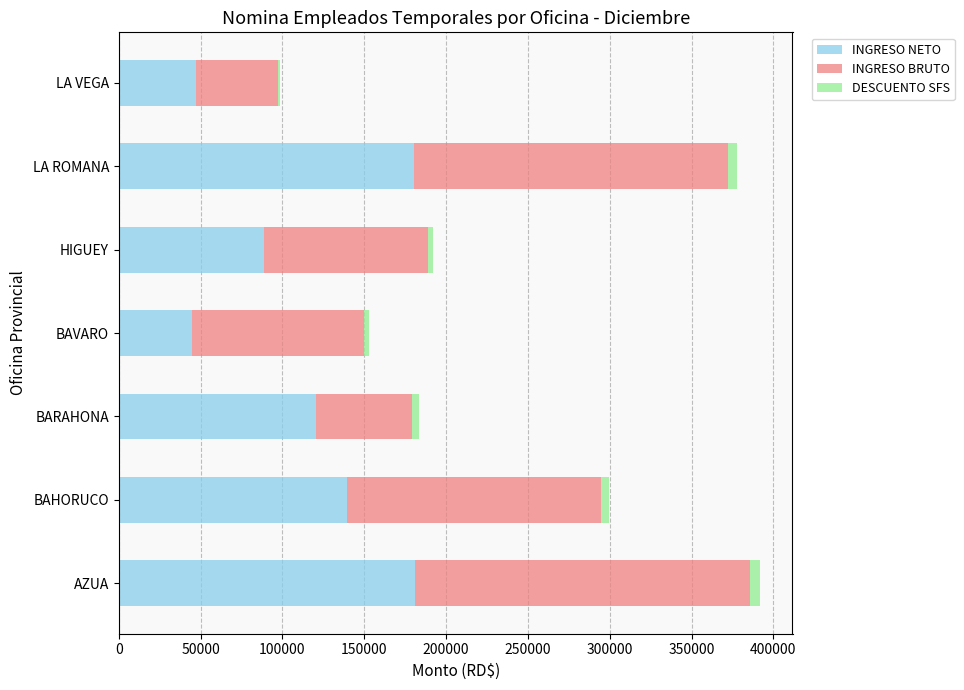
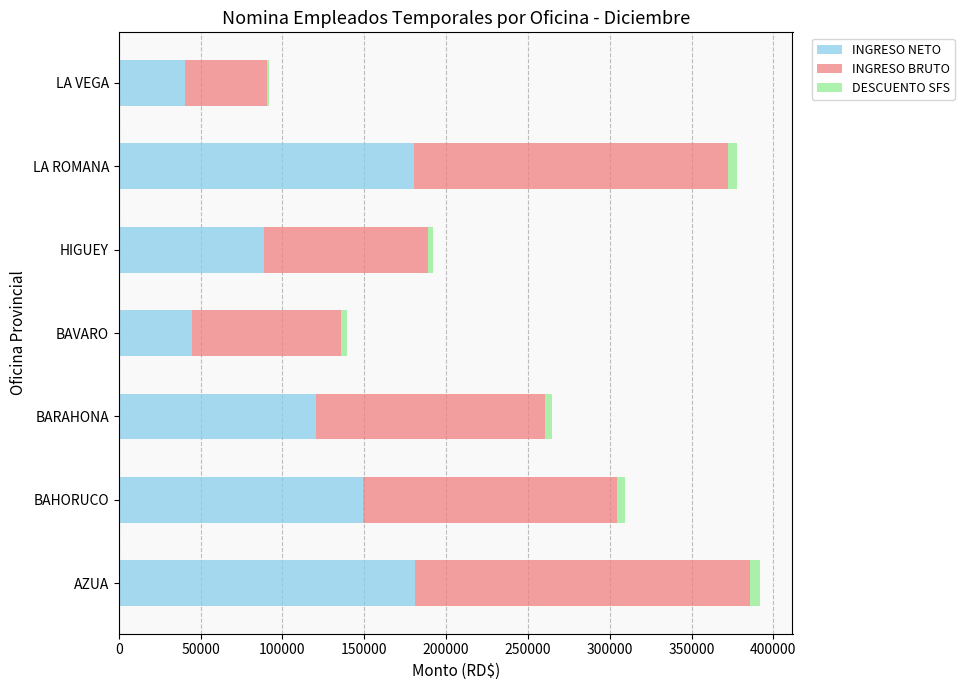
  {
    "INGRESO NETO": {
-     "LA VEGA": 47000,
+     "LA VEGA": 40000,
      "LA ROMANA": 180000,
      "HIGUEY": 89000,
      "BAVARO": 45000,
      "BARAHONA": 120000,
-     "BAHORUCO": 139000,
+     "BAHORUCO": 149000,
      "AZUA": 181000
    },
    "INGRESO BRUTO": {
      "LA VEGA": 50000,
      "LA ROMANA": 192000,
      "HIGUEY": 100000,
-     "BAVARO": 105000,
-     "BARAHONA": 59000,
+     "BAVARO": 91000,
+     "BARAHONA": 140000,
      "BAHORUCO": 155000,
      "AZUA": 205000
    },
    "DESCUENTO SFS": {
      "LA ROMANA": 5000,
      "HIGUEY": 3000,
      "BAVARO": 3000,
      "BARAHONA": 4000,
      "BAHORUCO": 5000,
      "AZUA": 6000
    }
  }
